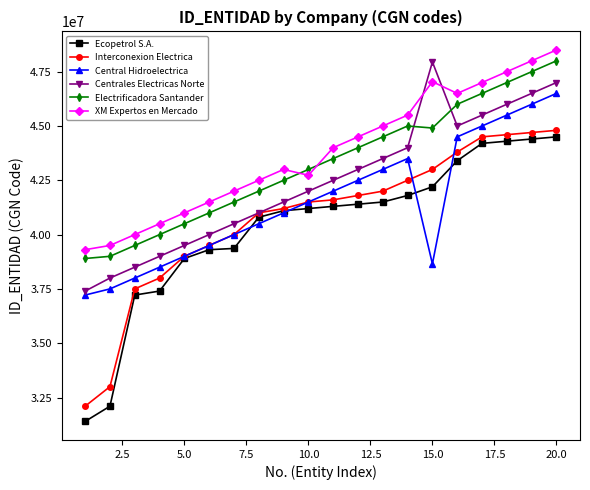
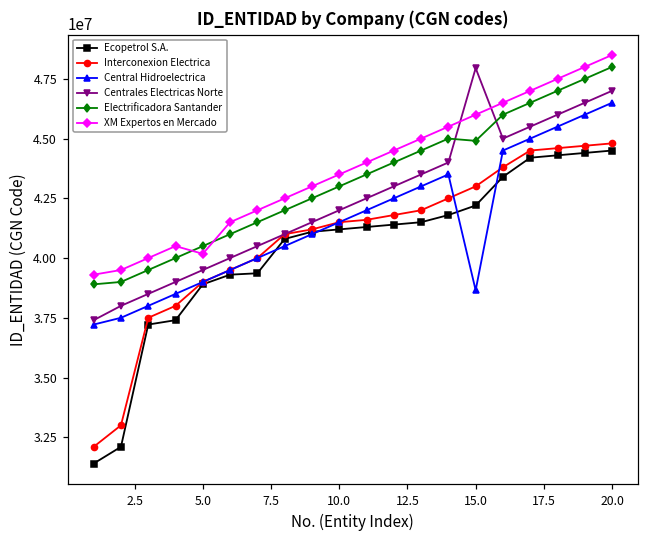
  {
    "Ecopetrol S.A.": {
      "10.0": 41200000,
      "15.0": 42200000,
      "20.0": 44500000
    },
    "Interconexion Electrica": {
      "15.0": 43000000,
      "20.0": 44800000
    },
    "Central Hidroelectrica": {
      "15.0": 38700000,
      "20.0": 46500000
    },
    "Centrales Electricas Norte": {
      "5.0": 39500000,
      "10.0": 42000000,
      "15.0": 47900000,
      "20.0": 47000000
    },
    "Electrificadora Santander": {
      "5.0": 40500000,
      "10.0": 43000000,
      "15.0": 44900000,
      "20.0": 48000000
    },
    "XM Expertos en Mercado": {
-     "5.0": 41000000,
-     "10.0": 42700000,
-     "15.0": 47000000,
+     "5.0": 40200000,
+     "10.0": 43500000,
+     "15.0": 46000000,
      "20.0": 48500000
    }
  }
